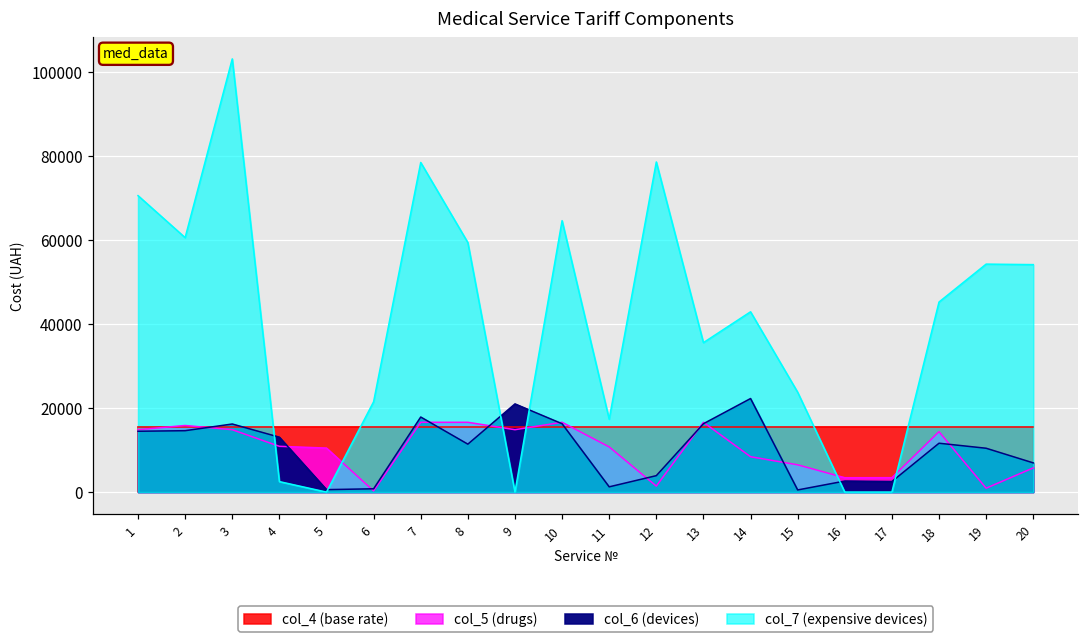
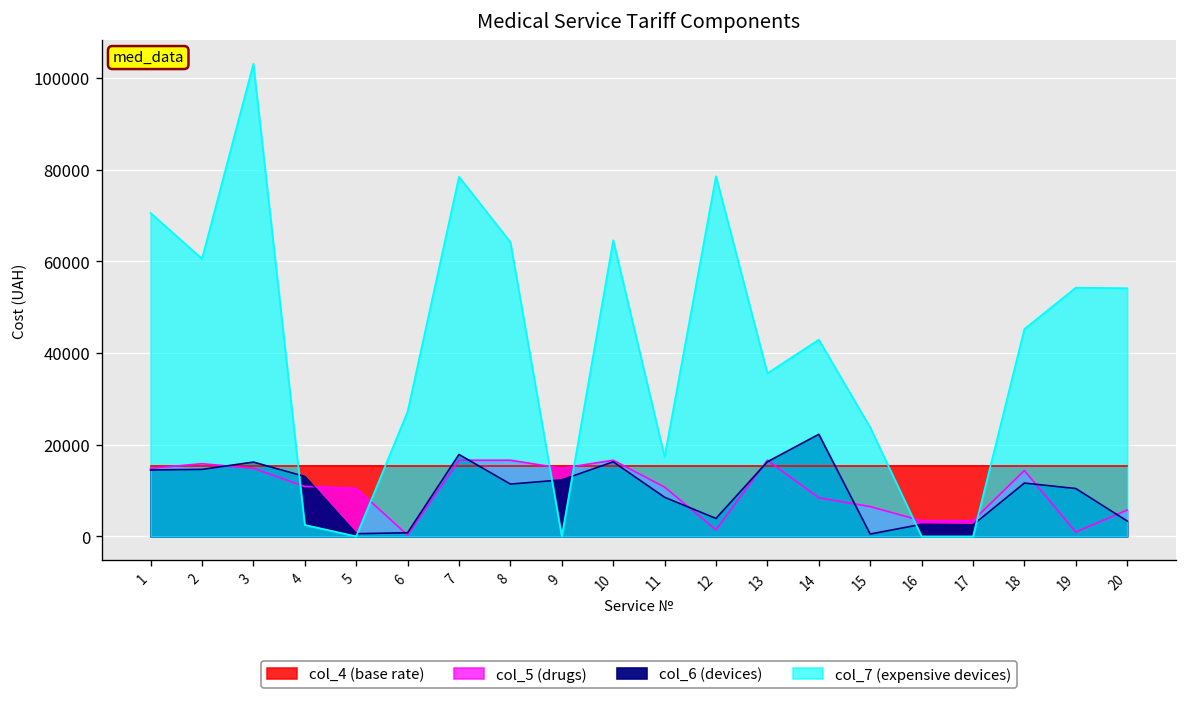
  {
    "col_4 (base rate)": {
      "4": 15000,
      "5": 15000,
      "6": 15000,
      "7": 15000,
      "8": 15000,
      "10": 15000,
      "11": 15000,
      "12": 15000,
      "13": 15000,
      "14": 15000,
      "15": 15000,
      "16": 15000,
      "17": 15000,
      "18": 15000,
      "19": 15000,
      "20": 15000
    },
    "col_5 (drugs)": {
      "4": 11000,
      "5": 10000,
      "7": 17000,
      "8": 17000,
      "11": 11000,
      "12": 1000,
      "14": 8000,
      "15": 6000,
      "16": 3000,
      "17": 3000,
      "18": 14000,
      "19": 1000,
      "20": 6000
    },
    "col_6 (devices)": {
      "2": 15000,
      "3": 16000,
      "4": 13000,
      "7": 18000,
      "8": 11000,
-     "9": 21000,
-     "11": 1000,
+     "9": 12000,
+     "11": 9000,
      "12": 4000,
      "14": 22000,
      "15": 1000,
      "16": 3000,
      "17": 3000,
      "18": 12000,
      "19": 10000,
-     "20": 7000
+     "20": 3000
    },
    "col_7 (expensive devices)": {
      "1": 71000,
      "2": 61000,
      "3": 103000,
      "4": 3000,
-     "6": 22000,
+     "6": 27000,
      "7": 78000,
-     "8": 59000,
+     "8": 64000,
      "9": 0,
      "10": 65000,
      "11": 17000,
      "12": 79000,
      "13": 36000,
      "14": 43000,
      "15": 24000,
      "16": 0,
      "17": 0,
      "18": 45000,
      "19": 54000,
      "20": 54000
    }
  }
